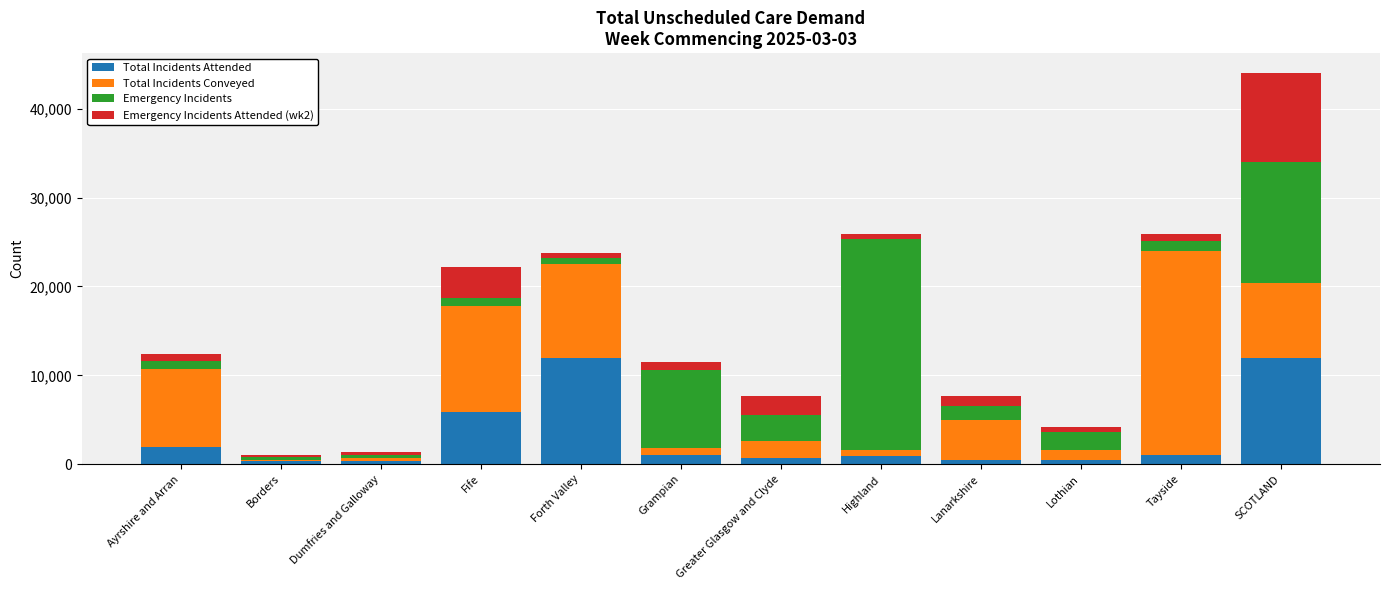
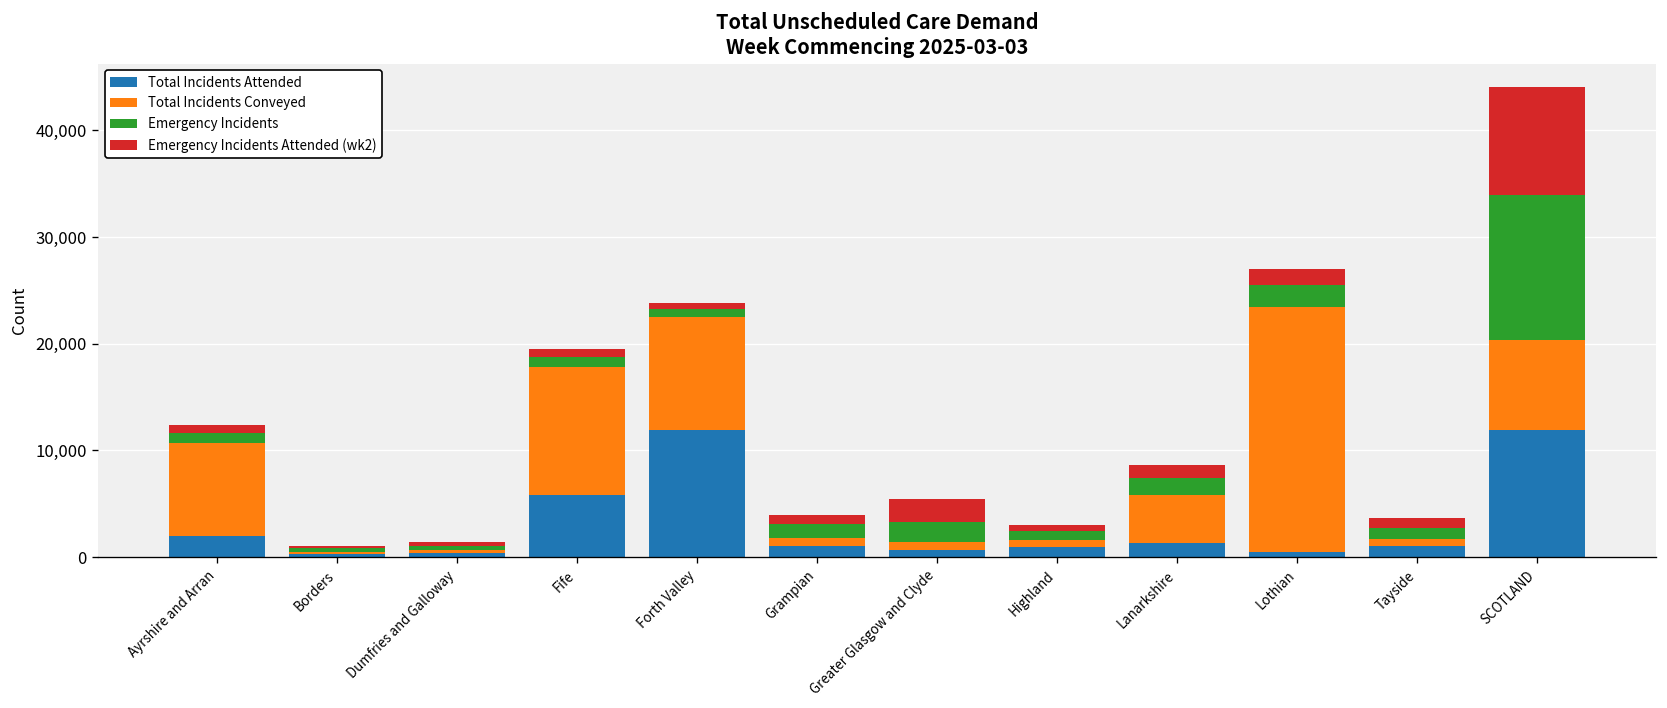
  {
    "Total Incidents Attended": {
      "Ayrshire and Arran": "2,000",
      "Borders": "0",
      "Dumfries and Galloway": "0",
      "Fife": "6,000",
      "Forth Valley": "12,000",
      "Grampian": "1,000",
      "Greater Glasgow and Clyde": "1,000",
      "Highland": "1,000",
-     "Lanarkshire": "0",
+     "Lanarkshire": "1,000",
      "Lothian": "0",
      "Tayside": "1,000",
      "SCOTLAND": "12,000"
    },
    "Total Incidents Conveyed": {
      "Ayrshire and Arran": "9,000",
      "Dumfries and Galloway": "0",
      "Fife": "12,000",
      "Forth Valley": "11,000",
      "Grampian": "1,000",
-     "Greater Glasgow and Clyde": "2,000",
+     "Greater Glasgow and Clyde": "1,000",
      "Highland": "1,000",
      "Lanarkshire": "4,000",
-     "Lothian": "1,000",
-     "Tayside": "23,000",
+     "Lothian": "23,000",
+     "Tayside": "1,000",
      "SCOTLAND": "8,000"
    },
    "Emergency Incidents": {
      "Ayrshire and Arran": "1,000",
      "Borders": "0",
      "Dumfries and Galloway": "0",
      "Fife": "1,000",
      "Forth Valley": "1,000",
-     "Grampian": "9,000",
-     "Greater Glasgow and Clyde": "3,000",
-     "Highland": "24,000",
+     "Grampian": "1,000",
+     "Greater Glasgow and Clyde": "2,000",
+     "Highland": "1,000",
      "Lanarkshire": "2,000",
      "Lothian": "2,000",
      "Tayside": "1,000",
      "SCOTLAND": "14,000"
    },
    "Emergency Incidents Attended (wk2)": {
      "Ayrshire and Arran": "1,000",
      "Dumfries and Galloway": "0",
-     "Fife": "3,000",
+     "Fife": "1,000",
      "Forth Valley": "1,000",
      "Grampian": "1,000",
      "Greater Glasgow and Clyde": "2,000",
      "Highland": "1,000",
      "Lanarkshire": "1,000",
-     "Lothian": "1,000",
+     "Lothian": "2,000",
      "Tayside": "1,000",
      "SCOTLAND": "10,000"
    }
  }
